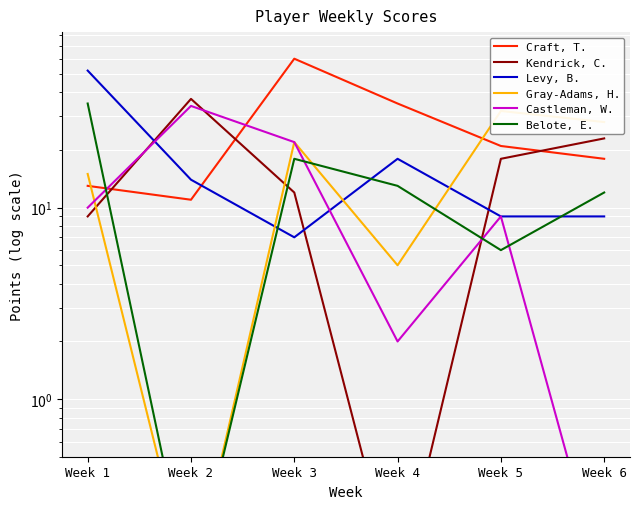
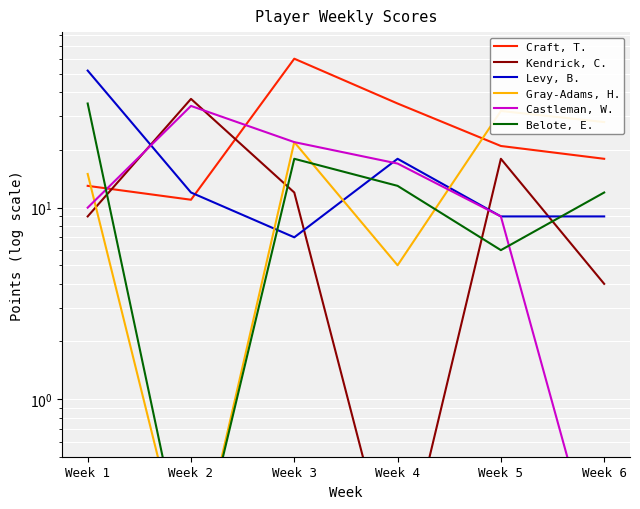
  {
    "Craft, T.": {
      "Week 1": 13,
      "Week 2": 11,
      "Week 3": 60,
      "Week 4": 35,
      "Week 5": 21,
      "Week 6": 18
    },
    "Kendrick, C.": {
      "Week 1": 9,
      "Week 2": 37,
      "Week 3": 12,
      "Week 5": 18,
-     "Week 6": 23
+     "Week 6": 4
    },
    "Levy, B.": {
      "Week 1": 52,
-     "Week 2": 14,
+     "Week 2": 12,
      "Week 3": 7,
      "Week 4": 18,
      "Week 6": 9
    },
    "Gray-Adams, H.": {
      "Week 1": 15,
      "Week 4": 5
    },
    "Castleman, W.": {
      "Week 1": 10,
      "Week 2": 34,
-     "Week 4": 2
+     "Week 4": 17
    },
    "Belote, E.": {
      "Week 1": 35,
      "Week 3": 18,
      "Week 4": 13,
      "Week 5": 6,
      "Week 6": 12
    }
  }
